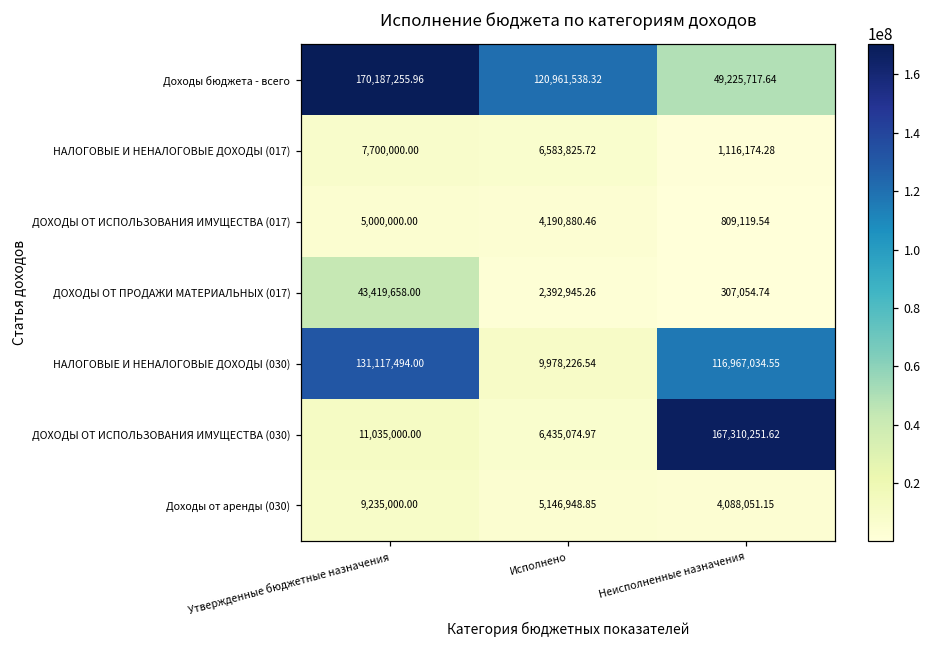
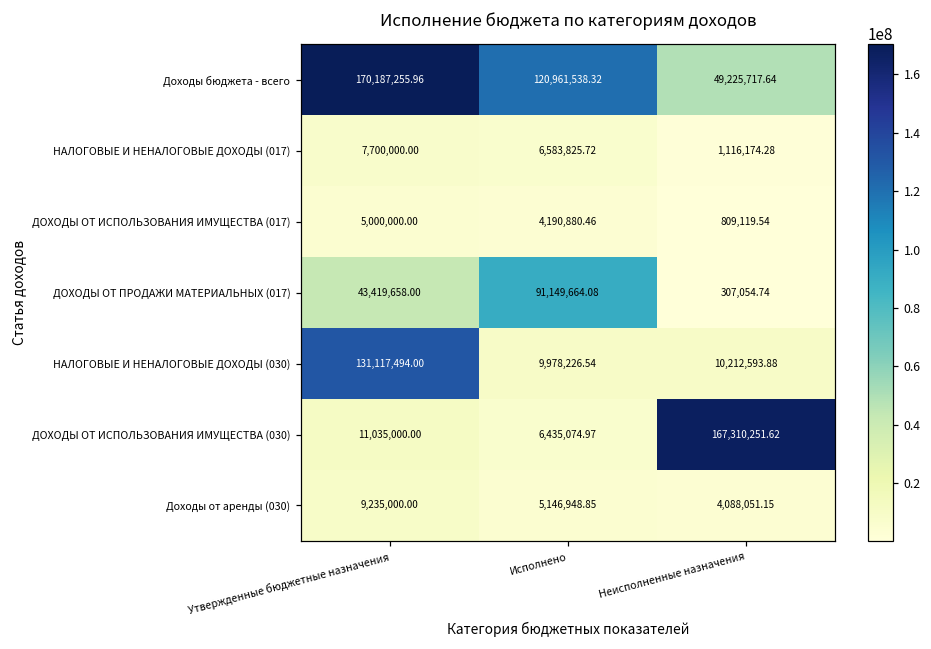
  {
    "Доходы бюджета - всего": {
      "Утвержденные бюджетные назначения": "170,187,255.96",
      "Исполнено": "120,961,538.32",
      "Неисполненные назначения": "49,225,717.64"
    },
    "НАЛОГОВЫЕ И НЕНАЛОГОВЫЕ ДОХОДЫ (017)": {
      "Утвержденные бюджетные назначения": "7,700,000.00",
      "Исполнено": "6,583,825.72",
      "Неисполненные назначения": "1,116,174.28"
    },
    "ДОХОДЫ ОТ ИСПОЛЬЗОВАНИЯ ИМУЩЕСТВА (017)": {
      "Утвержденные бюджетные назначения": "5,000,000.00",
      "Исполнено": "4,190,880.46",
      "Неисполненные назначения": "809,119.54"
    },
    "ДОХОДЫ ОТ ПРОДАЖИ МАТЕРИАЛЬНЫХ (017)": {
      "Утвержденные бюджетные назначения": "43,419,658.00",
-     "Исполнено": "2,392,945.26",
+     "Исполнено": "91,149,664.08",
      "Неисполненные назначения": "307,054.74"
    },
    "НАЛОГОВЫЕ И НЕНАЛОГОВЫЕ ДОХОДЫ (030)": {
      "Утвержденные бюджетные назначения": "131,117,494.00",
      "Исполнено": "9,978,226.54",
-     "Неисполненные назначения": "116,967,034.55"
+     "Неисполненные назначения": "10,212,593.88"
    },
    "ДОХОДЫ ОТ ИСПОЛЬЗОВАНИЯ ИМУЩЕСТВА (030)": {
      "Утвержденные бюджетные назначения": "11,035,000.00",
      "Исполнено": "6,435,074.97",
      "Неисполненные назначения": "167,310,251.62"
    },
    "Доходы от аренды (030)": {
      "Утвержденные бюджетные назначения": "9,235,000.00",
      "Исполнено": "5,146,948.85",
      "Неисполненные назначения": "4,088,051.15"
    }
  }
